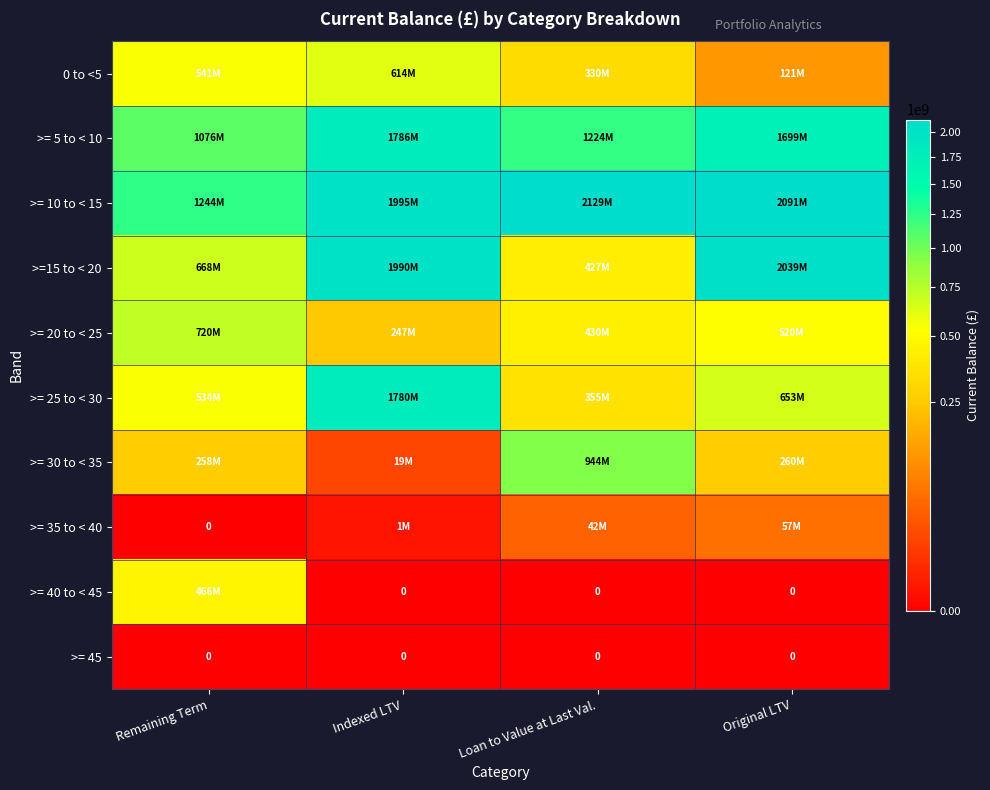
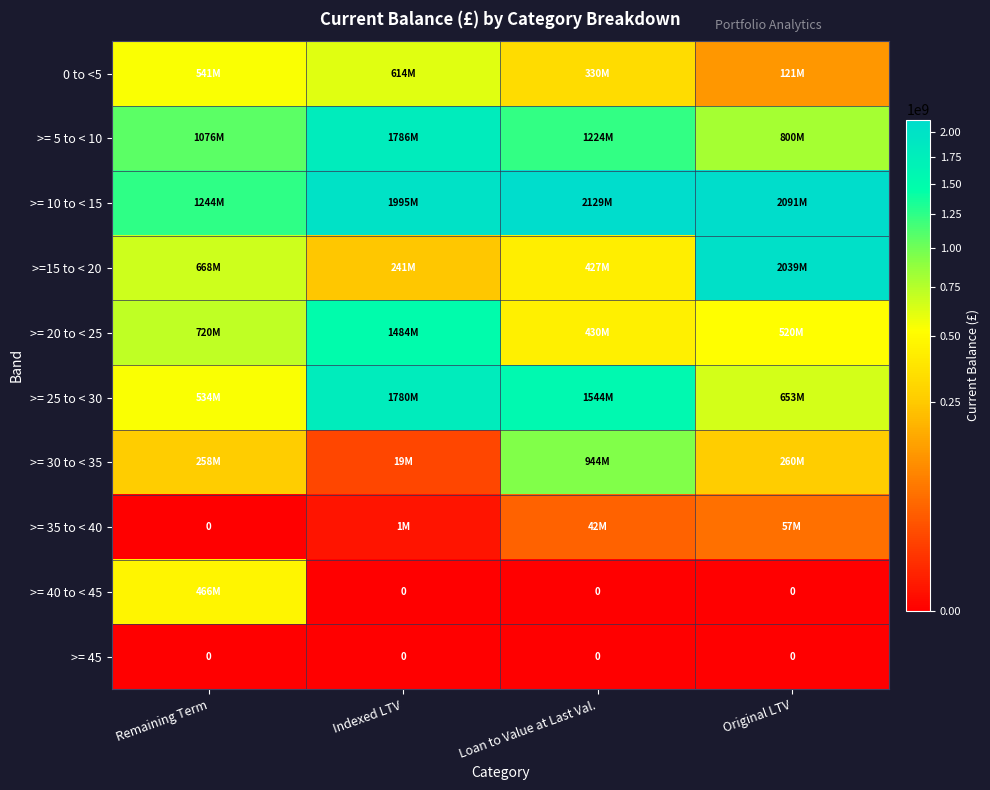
  {
    "0 to <5": {
      "Remaining Term": "541M",
      "Indexed LTV": "614M",
      "Loan to Value at Last Val.": "330M",
      "Original LTV": "121M"
    },
    ">= 5 to < 10": {
      "Remaining Term": "1076M",
      "Indexed LTV": "1786M",
      "Loan to Value at Last Val.": "1224M",
-     "Original LTV": "1699M"
+     "Original LTV": "800M"
    },
    ">= 10 to < 15": {
      "Remaining Term": "1244M",
      "Indexed LTV": "1995M",
      "Loan to Value at Last Val.": "2129M",
      "Original LTV": "2091M"
    },
    ">=15 to < 20": {
      "Remaining Term": "668M",
-     "Indexed LTV": "1990M",
+     "Indexed LTV": "241M",
      "Loan to Value at Last Val.": "427M",
      "Original LTV": "2039M"
    },
    ">= 20 to < 25": {
      "Remaining Term": "720M",
-     "Indexed LTV": "247M",
+     "Indexed LTV": "1484M",
      "Loan to Value at Last Val.": "430M",
      "Original LTV": "520M"
    },
    ">= 25 to < 30": {
      "Remaining Term": "534M",
      "Indexed LTV": "1780M",
-     "Loan to Value at Last Val.": "355M",
+     "Loan to Value at Last Val.": "1544M",
      "Original LTV": "653M"
    },
    ">= 30 to < 35": {
      "Remaining Term": "258M",
      "Indexed LTV": "19M",
      "Loan to Value at Last Val.": "944M",
      "Original LTV": "260M"
    },
    ">= 35 to < 40": {
      "Remaining Term": "0",
      "Indexed LTV": "1M",
      "Loan to Value at Last Val.": "42M",
      "Original LTV": "57M"
    },
    ">= 40 to < 45": {
      "Remaining Term": "466M",
      "Indexed LTV": "0",
      "Loan to Value at Last Val.": "0",
      "Original LTV": "0"
    },
    ">= 45": {
      "Remaining Term": "0",
      "Indexed LTV": "0",
      "Loan to Value at Last Val.": "0",
      "Original LTV": "0"
    }
  }
